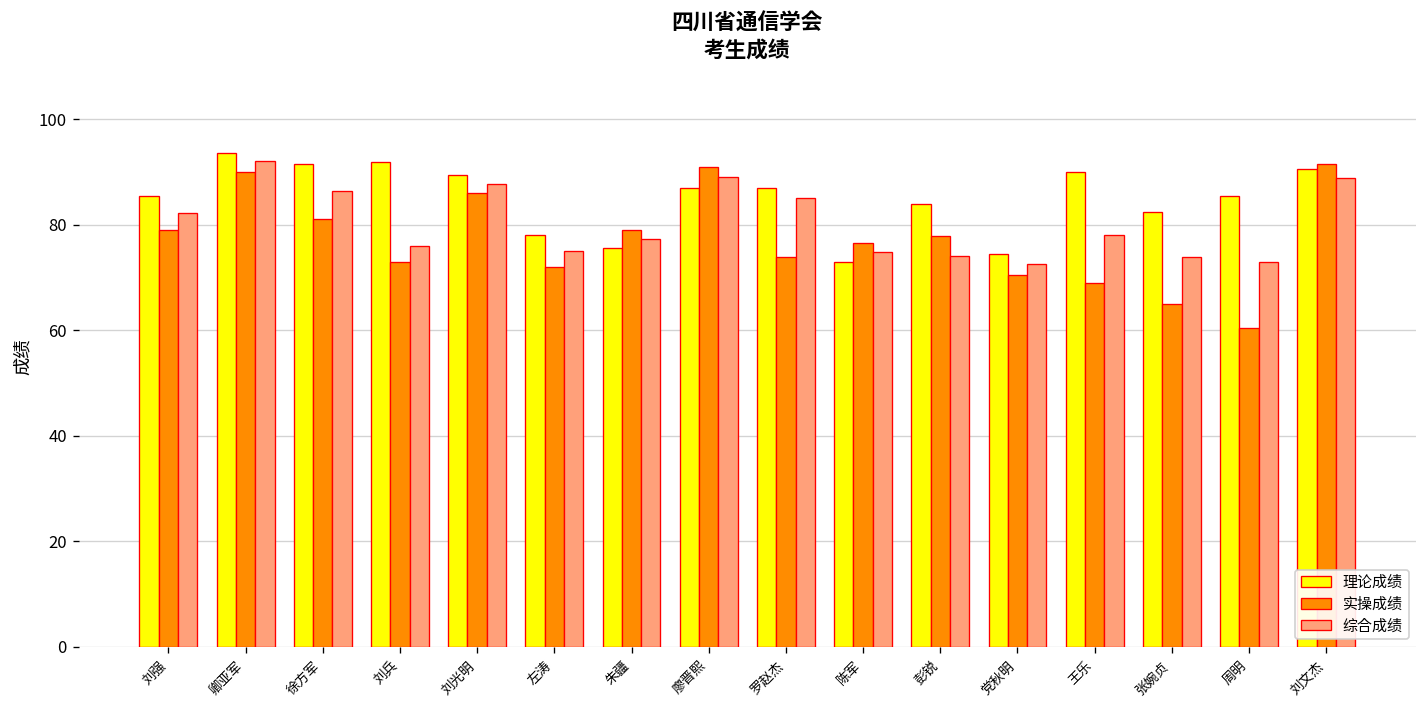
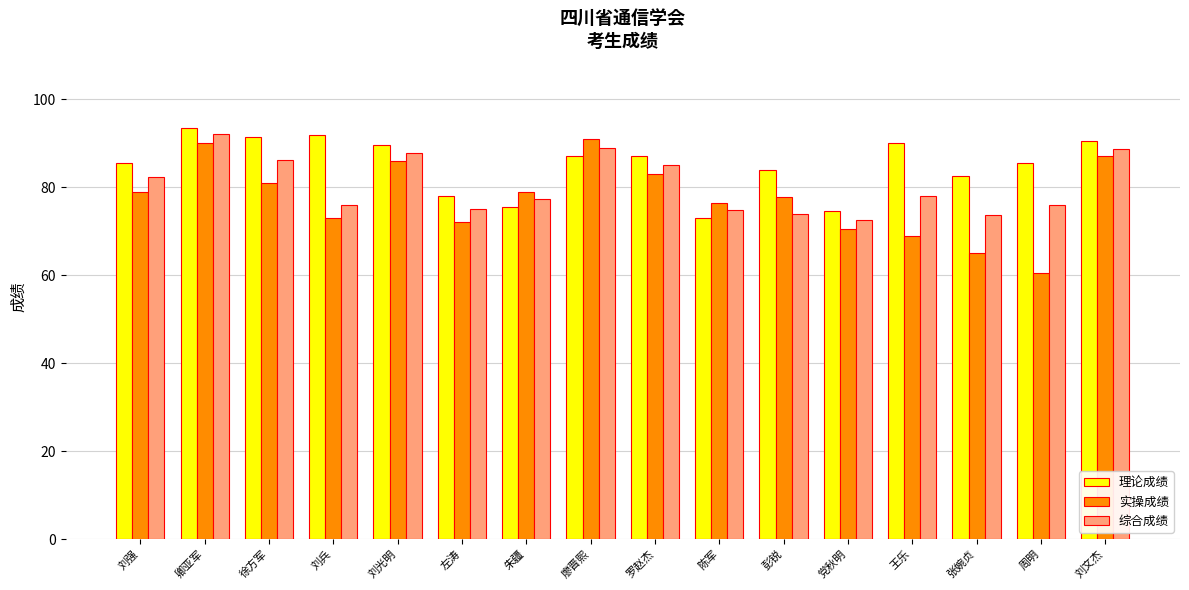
  {
    "理论成绩": {
      "刘强": 86,
      "卿亚军": 94,
      "徐方军": 92,
      "刘兵": 92,
      "刘光明": 90,
      "左涛": 78,
      "朱疆": 76,
      "廖晋熙": 87,
      "罗赵杰": 87,
      "陈军": 73,
      "彭锐": 84,
      "党秋明": 75,
      "王乐": 90,
      "张婉贞": 83,
      "周明": 86,
      "刘文杰": 91
    },
    "实操成绩": {
      "刘强": 79,
      "卿亚军": 90,
      "徐方军": 81,
      "刘兵": 73,
      "刘光明": 86,
      "左涛": 72,
      "朱疆": 79,
      "廖晋熙": 91,
-     "罗赵杰": 74,
+     "罗赵杰": 83,
      "陈军": 77,
      "彭锐": 78,
      "党秋明": 71,
      "王乐": 69,
      "张婉贞": 65,
      "周明": 61,
-     "刘文杰": 92
+     "刘文杰": 87
    },
    "综合成绩": {
      "刘强": 82,
      "卿亚军": 92,
      "徐方军": 86,
      "刘兵": 76,
      "刘光明": 88,
      "左涛": 75,
      "朱疆": 77,
      "廖晋熙": 89,
      "罗赵杰": 85,
      "陈军": 75,
      "彭锐": 74,
      "党秋明": 73,
      "王乐": 78,
      "张婉贞": 74,
-     "周明": 73,
+     "周明": 76,
      "刘文杰": 89
    }
  }
